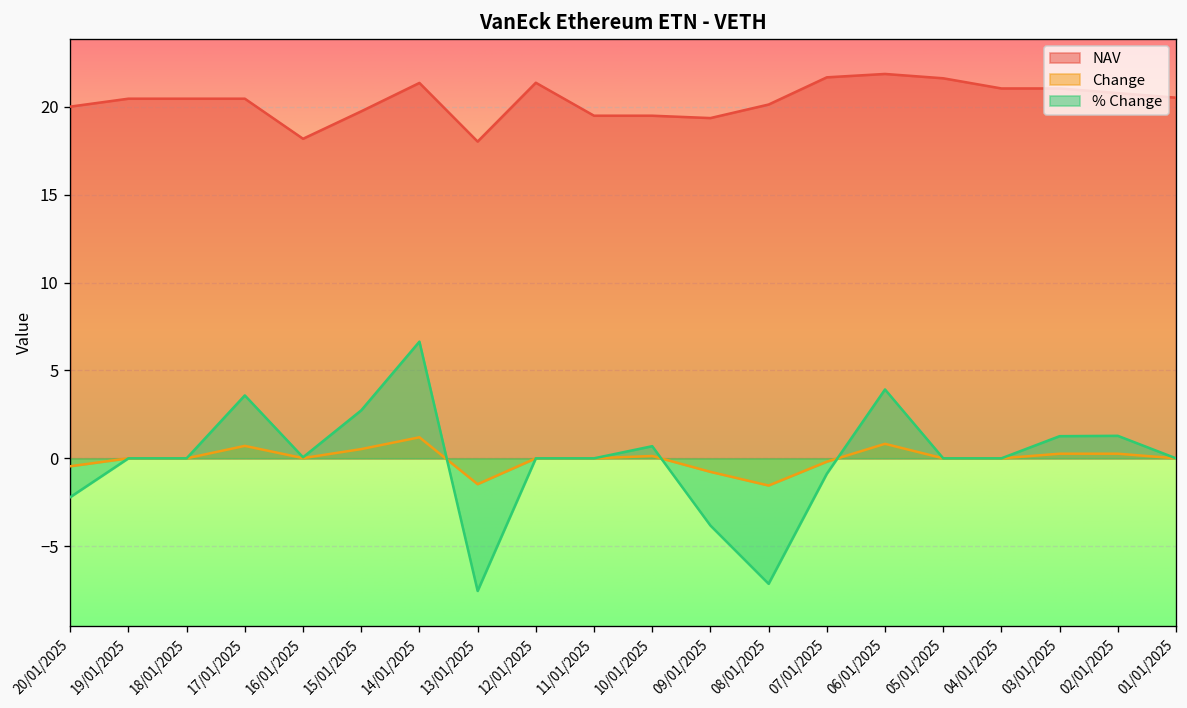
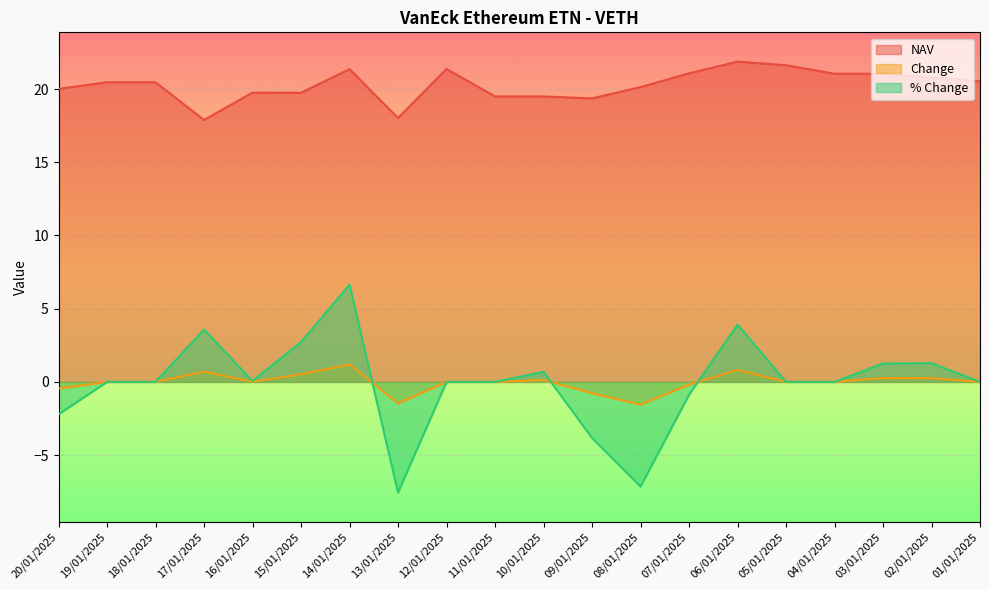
  {
    "NAV": {
      "20/01/2025": 20.0,
      "19/01/2025": 20.5,
      "18/01/2025": 20.5,
-     "17/01/2025": 20.5,
-     "16/01/2025": 18.2,
+     "17/01/2025": 17.9,
+     "16/01/2025": 19.8,
      "15/01/2025": 19.7,
      "14/01/2025": 21.4,
      "13/01/2025": 18.0,
      "12/01/2025": 21.4,
      "11/01/2025": 19.5,
      "10/01/2025": 19.5,
      "09/01/2025": 19.4,
      "08/01/2025": 20.1,
-     "07/01/2025": 21.7,
+     "07/01/2025": 21.1,
      "06/01/2025": 21.9,
      "05/01/2025": 21.6,
      "04/01/2025": 21.0,
      "01/01/2025": 20.5
    }
  }
